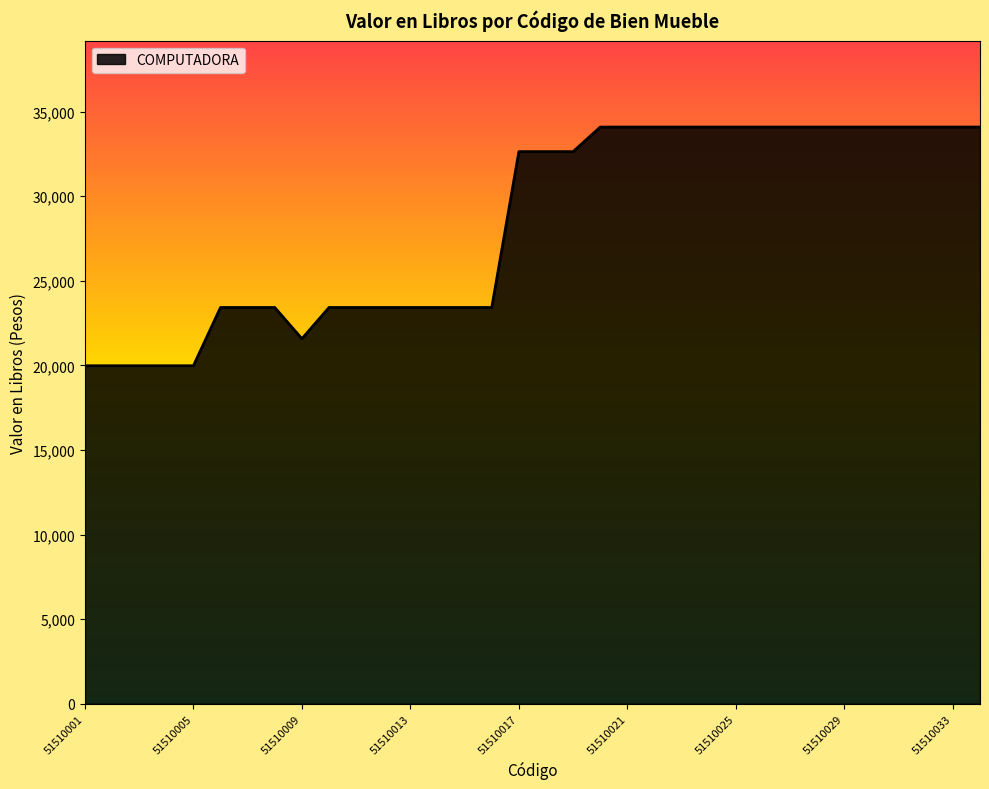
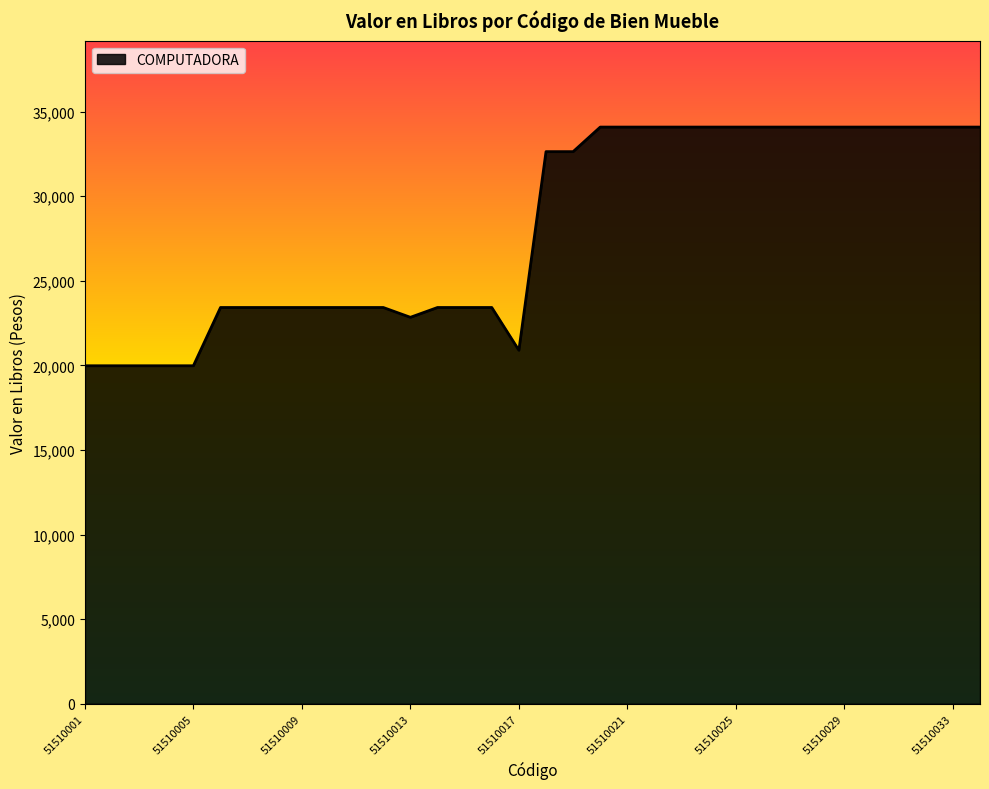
  {
    "51510001": "20,000",
    "51510005": "20,000",
-   "51510009": "21,600",
-   "51510013": "23,400",
-   "51510017": "32,600",
+   "51510009": "23,400",
+   "51510013": "22,800",
+   "51510017": "20,900",
    "51510021": "34,100",
    "51510025": "34,100",
    "51510029": "34,100",
    "51510033": "34,100"
  }
